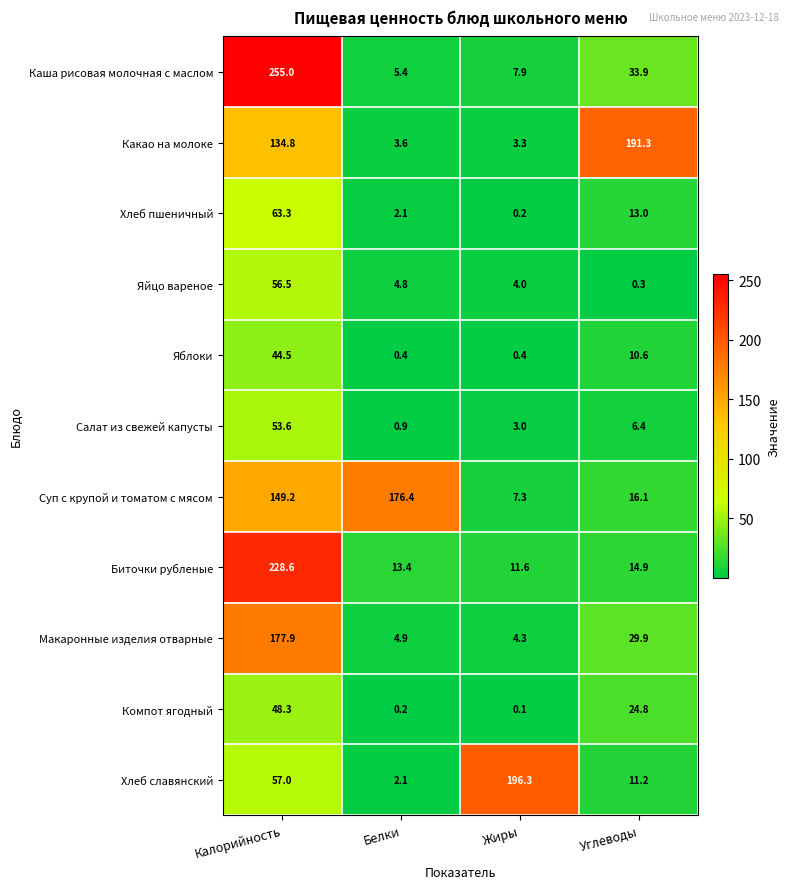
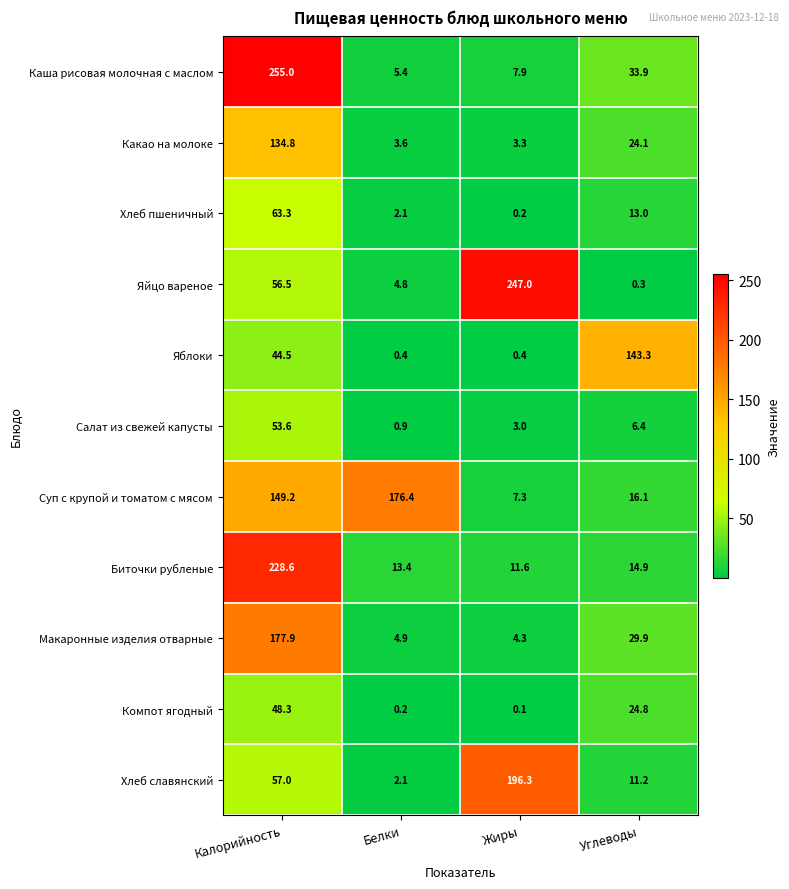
  {
    "Каша рисовая молочная с маслом": {
      "Калорийность": 255.0,
      "Белки": 5.4,
      "Жиры": 7.9,
      "Углеводы": 33.9
    },
    "Какао на молоке": {
      "Калорийность": 134.8,
      "Белки": 3.6,
      "Жиры": 3.3,
-     "Углеводы": 191.3
+     "Углеводы": 24.1
    },
    "Хлеб пшеничный": {
      "Калорийность": 63.3,
      "Белки": 2.1,
      "Жиры": 0.2,
      "Углеводы": 13.0
    },
    "Яйцо вареное": {
      "Калорийность": 56.5,
      "Белки": 4.8,
-     "Жиры": 4.0,
+     "Жиры": 247.0,
      "Углеводы": 0.3
    },
    "Яблоки": {
      "Калорийность": 44.5,
      "Белки": 0.4,
      "Жиры": 0.4,
-     "Углеводы": 10.6
+     "Углеводы": 143.3
    },
    "Салат из свежей капусты": {
      "Калорийность": 53.6,
      "Белки": 0.9,
      "Жиры": 3.0,
      "Углеводы": 6.4
    },
    "Суп с крупой и томатом с мясом": {
      "Калорийность": 149.2,
      "Белки": 176.4,
      "Жиры": 7.3,
      "Углеводы": 16.1
    },
    "Биточки рубленые": {
      "Калорийность": 228.6,
      "Белки": 13.4,
      "Жиры": 11.6,
      "Углеводы": 14.9
    },
    "Макаронные изделия отварные": {
      "Калорийность": 177.9,
      "Белки": 4.9,
      "Жиры": 4.3,
      "Углеводы": 29.9
    },
    "Компот ягодный": {
      "Калорийность": 48.3,
      "Белки": 0.2,
      "Жиры": 0.1,
      "Углеводы": 24.8
    },
    "Хлеб славянский": {
      "Калорийность": 57.0,
      "Белки": 2.1,
      "Жиры": 196.3,
      "Углеводы": 11.2
    }
  }
